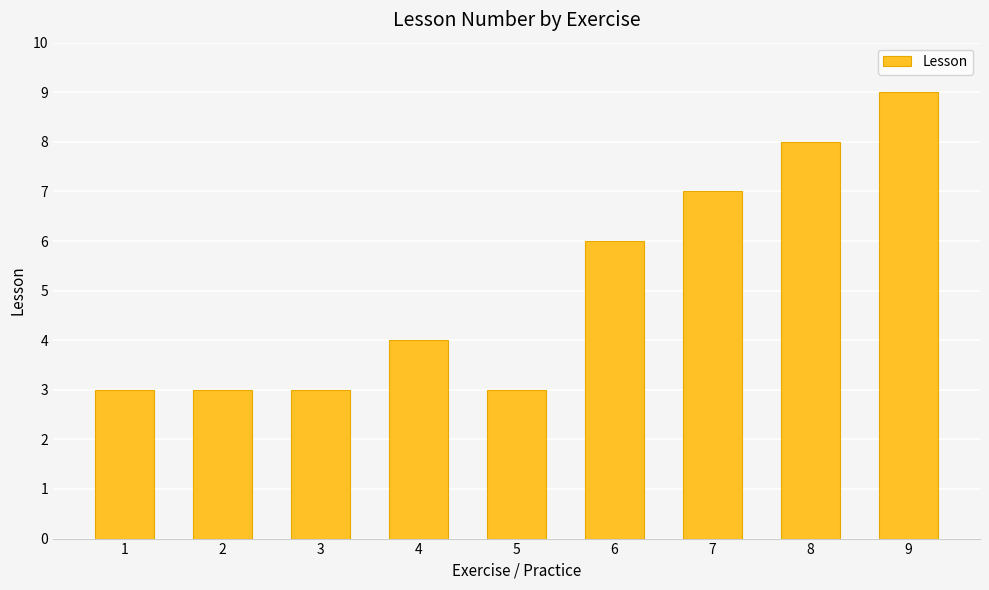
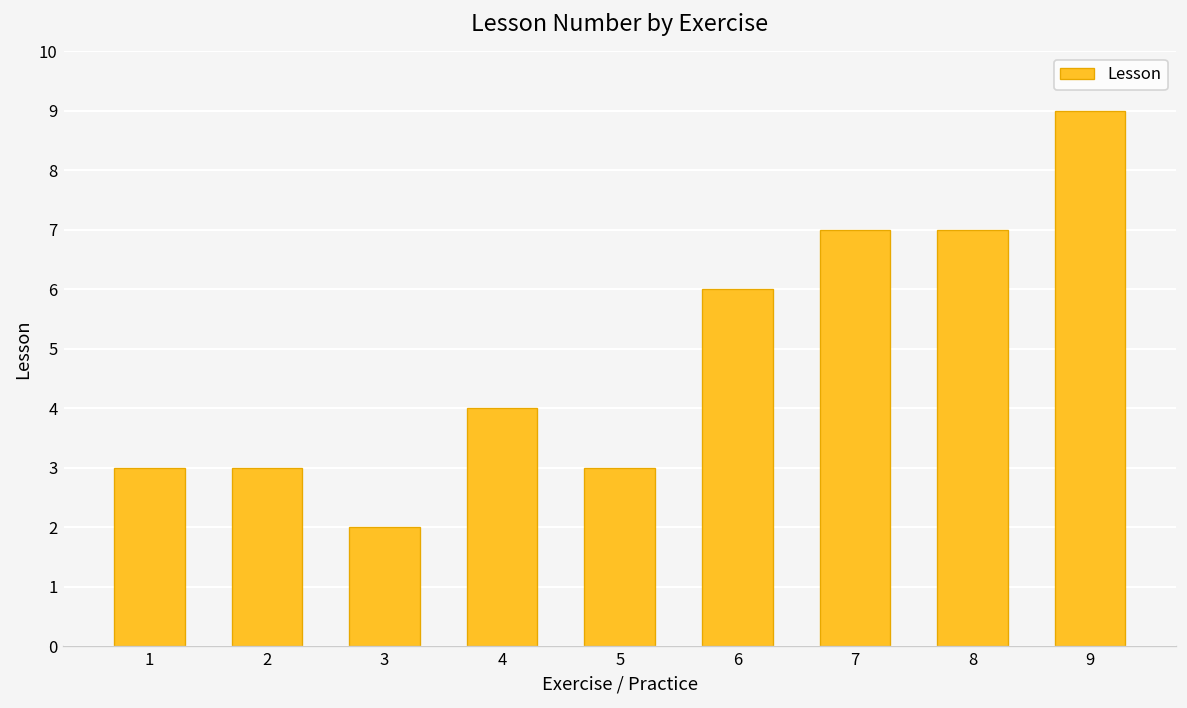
  {
    "1": 3,
    "2": 3,
-   "3": 3,
+   "3": 2,
    "4": 4,
    "5": 3,
    "6": 6,
    "7": 7,
-   "8": 8,
+   "8": 7,
    "9": 9
  }
